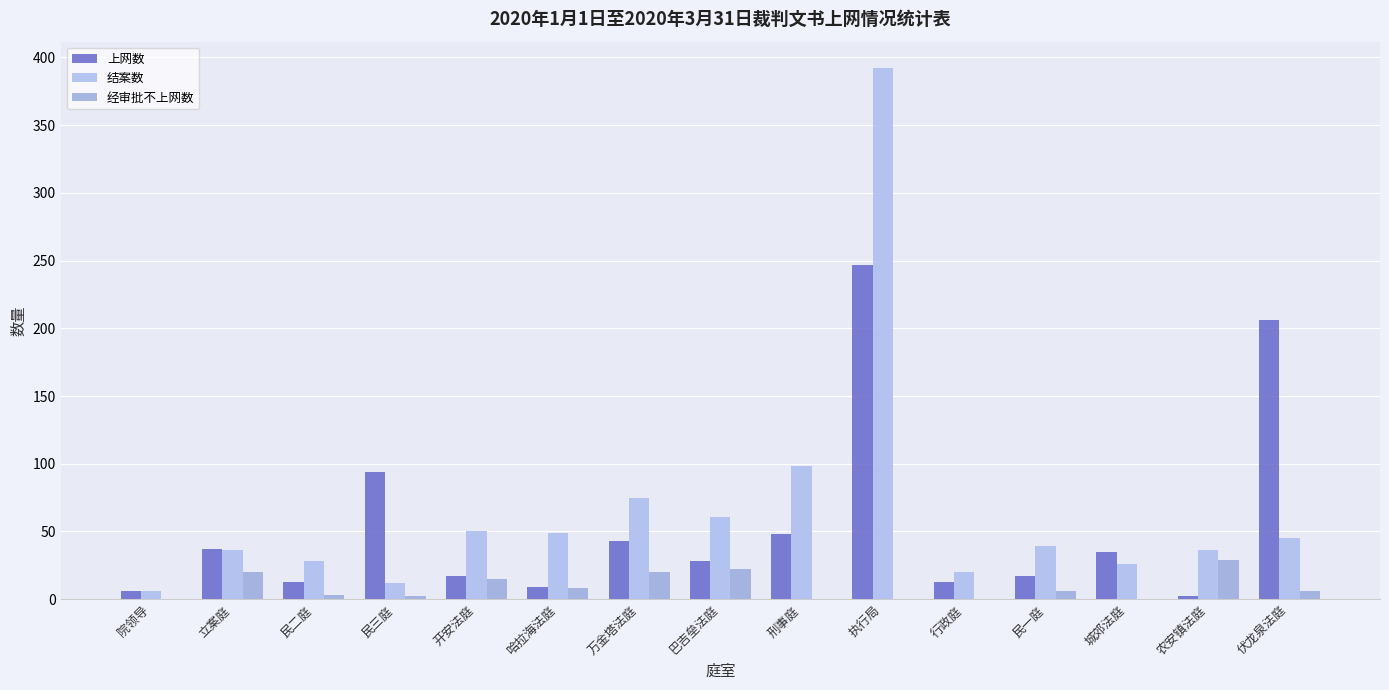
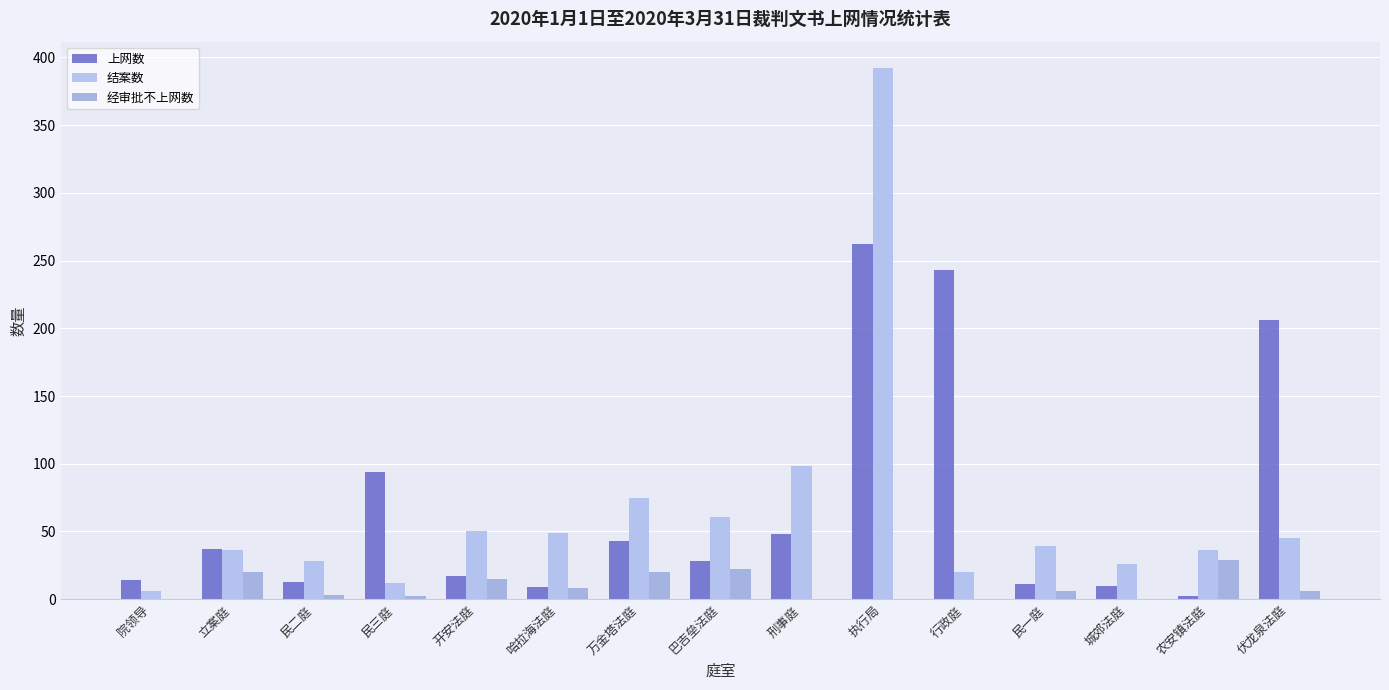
  {
    "上网数": {
-     "院领导": 6,
+     "院领导": 14,
      "立案庭": 37,
      "民二庭": 13,
      "民三庭": 94,
      "开安法庭": 17,
      "哈拉海法庭": 9,
      "万金塔法庭": 43,
      "巴吉垒法庭": 28,
      "刑事庭": 48,
-     "执行局": 247,
-     "行政庭": 13,
-     "民一庭": 17,
-     "城郊法庭": 35,
+     "执行局": 262,
+     "行政庭": 243,
+     "民一庭": 11,
+     "城郊法庭": 10,
      "农安镇法庭": 2,
      "伏龙泉法庭": 206
    }
  }
